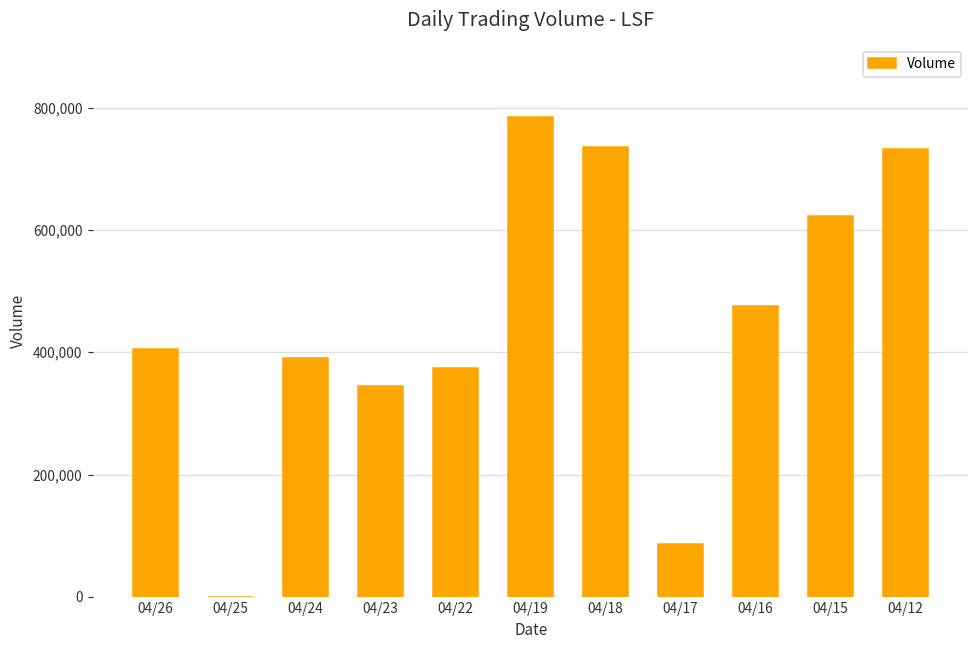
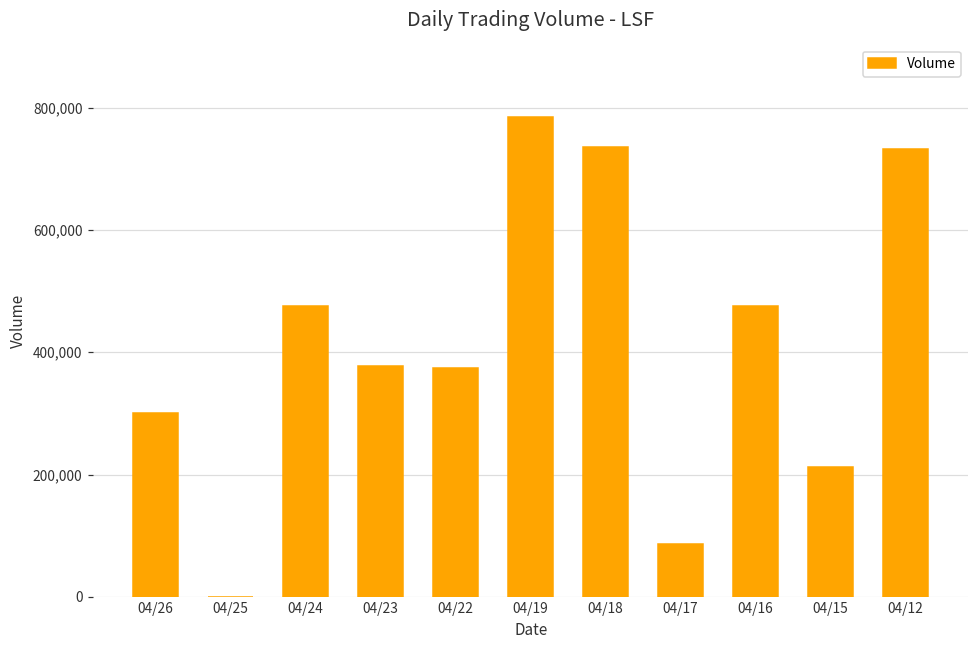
  {
-   "04/26": "410,000",
+   "04/26": "300,000",
    "04/25": "0",
-   "04/24": "390,000",
-   "04/23": "340,000",
+   "04/24": "480,000",
+   "04/23": "380,000",
    "04/22": "370,000",
    "04/19": "780,000",
    "04/18": "740,000",
    "04/17": "90,000",
    "04/16": "470,000",
-   "04/15": "620,000",
+   "04/15": "210,000",
    "04/12": "730,000"
  }
